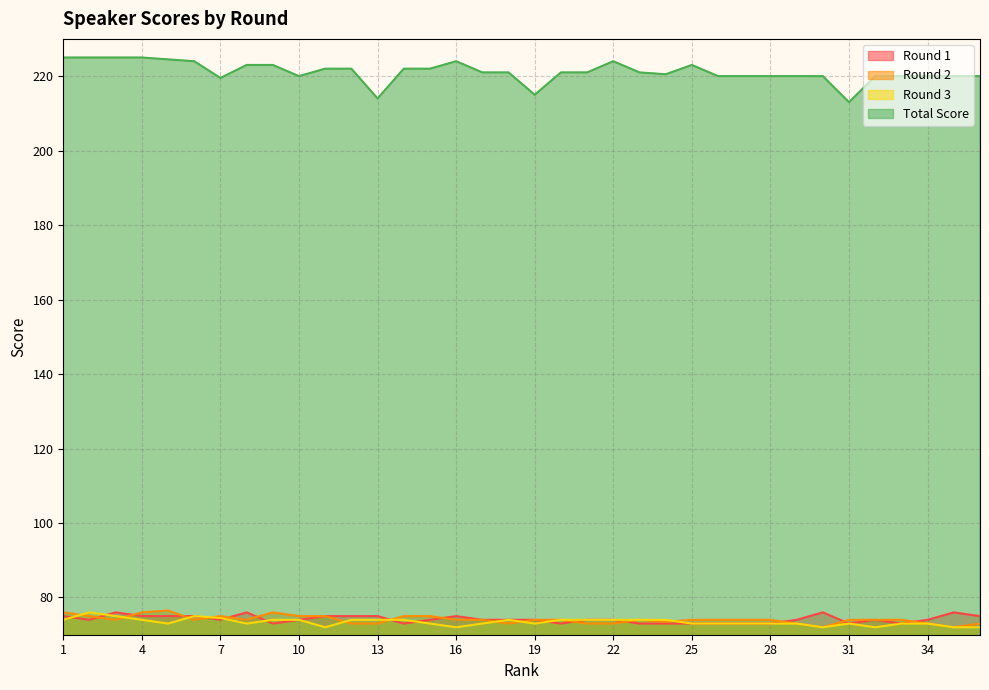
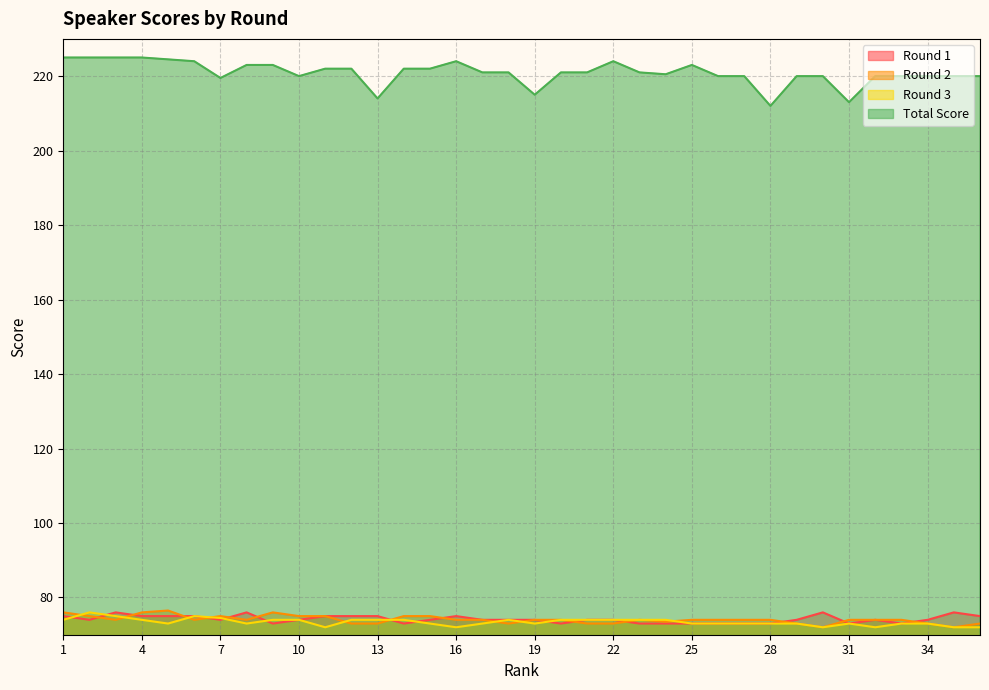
  {
    "Round 1": {
      "1": 75,
      "4": 75,
      "13": 75,
      "16": 75,
      "34": 74
    },
    "Round 2": {
      "1": 76,
      "4": 76,
      "10": 75,
      "13": 73,
      "16": 74,
      "22": 73,
      "25": 74,
      "28": 74,
      "31": 74
    },
    "Round 3": {
      "1": 74,
      "4": 74,
      "13": 74,
      "16": 72,
      "19": 73
    },
    "Total Score": {
      "1": 225,
      "4": 225,
      "7": 220,
      "10": 220,
      "13": 214,
      "16": 224,
      "19": 215,
      "22": 224,
      "25": 223,
-     "28": 220,
+     "28": 212,
      "31": 213
    }
  }
